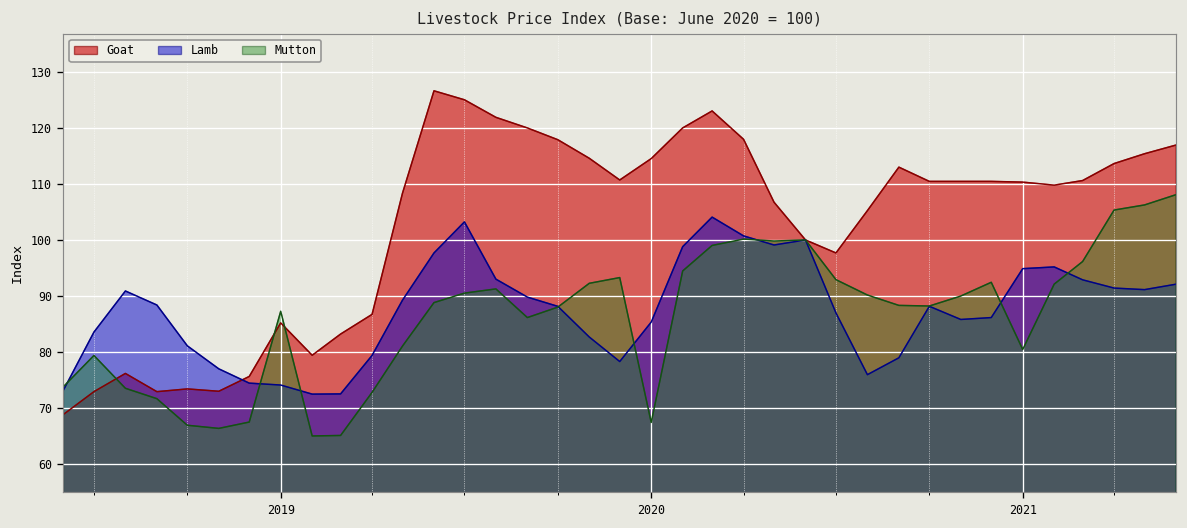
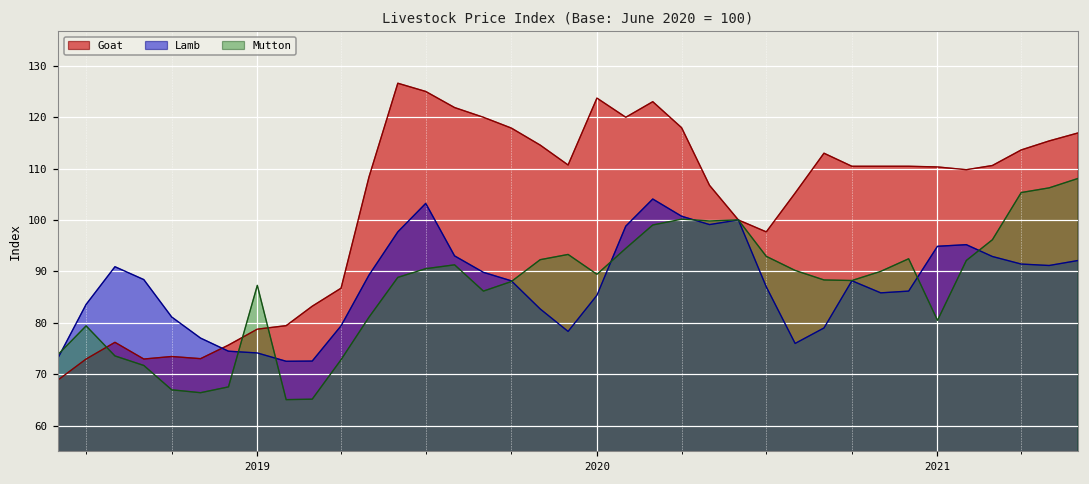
  {
    "Goat": {
-     "2019": 85,
-     "2020": 115,
+     "2019": 79,
+     "2020": 124,
      "2021": 110
    },
    "Lamb": {
      "2019": 74,
      "2020": 85,
      "2021": 95
    },
    "Mutton": {
      "2019": 87,
-     "2020": 67,
+     "2020": 89,
      "2021": 80
    }
  }
